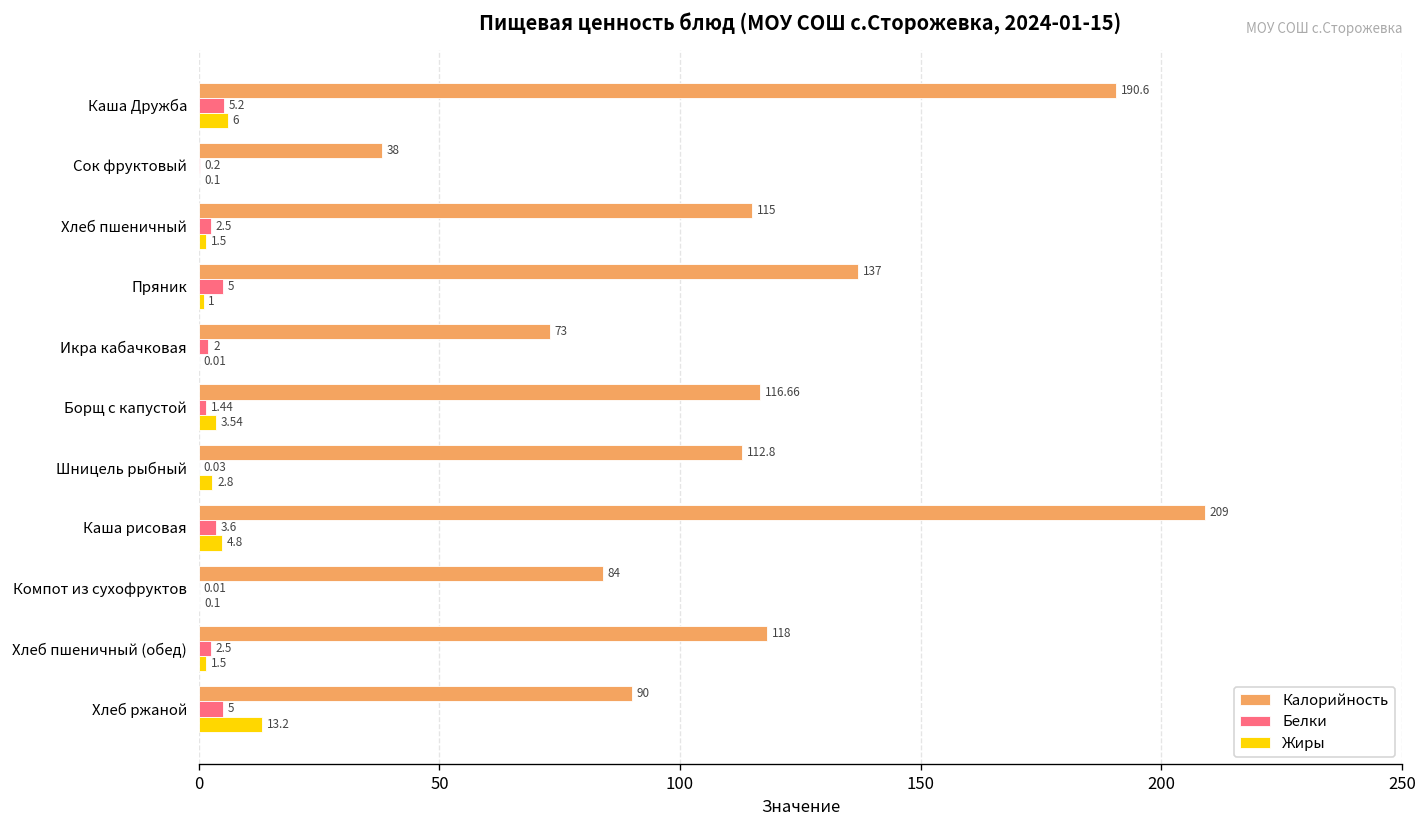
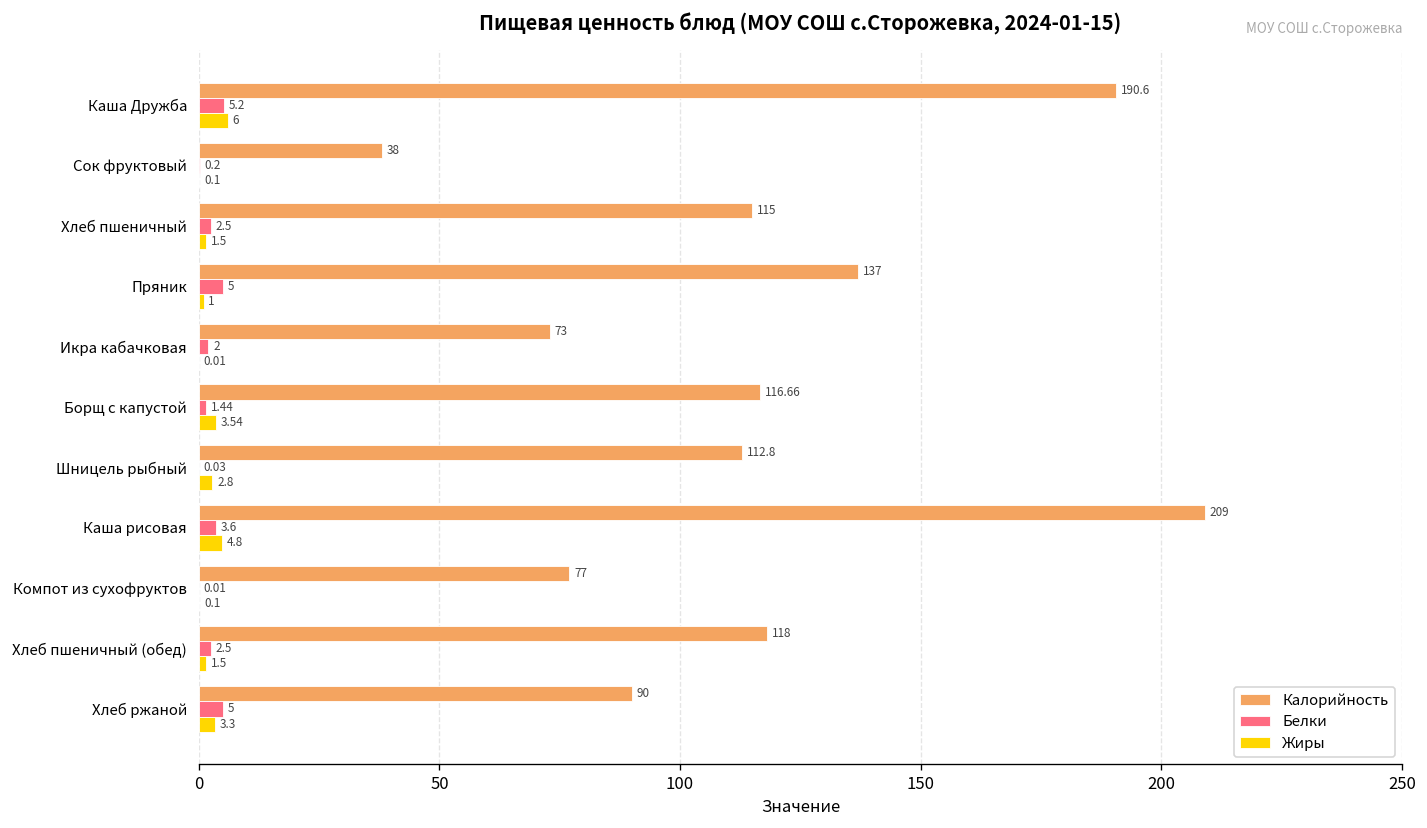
  {
    "Калорийность": {
      "Каша Дружба": 190.6,
      "Сок фруктовый": 38,
      "Хлеб пшеничный": 115,
      "Пряник": 137,
      "Икра кабачковая": 73,
      "Борщ с капустой": 116.66,
      "Шницель рыбный": 112.8,
      "Каша рисовая": 209,
-     "Компот из сухофруктов": 84,
+     "Компот из сухофруктов": 77,
      "Хлеб пшеничный (обед)": 118,
      "Хлеб ржаной": 90
    },
    "Белки": {
      "Каша Дружба": 5.2,
      "Сок фруктовый": 0.2,
      "Хлеб пшеничный": 2.5,
      "Пряник": 5,
      "Икра кабачковая": 2,
      "Борщ с капустой": 1.44,
      "Шницель рыбный": 0.03,
      "Каша рисовая": 3.6,
      "Компот из сухофруктов": 0.01,
      "Хлеб пшеничный (обед)": 2.5,
      "Хлеб ржаной": 5
    },
    "Жиры": {
      "Каша Дружба": 6,
      "Сок фруктовый": 0.1,
      "Хлеб пшеничный": 1.5,
      "Пряник": 1,
      "Икра кабачковая": 0.01,
      "Борщ с капустой": 3.54,
      "Шницель рыбный": 2.8,
      "Каша рисовая": 4.8,
      "Компот из сухофруктов": 0.1,
      "Хлеб пшеничный (обед)": 1.5,
-     "Хлеб ржаной": 13.2
+     "Хлеб ржаной": 3.3
    }
  }
